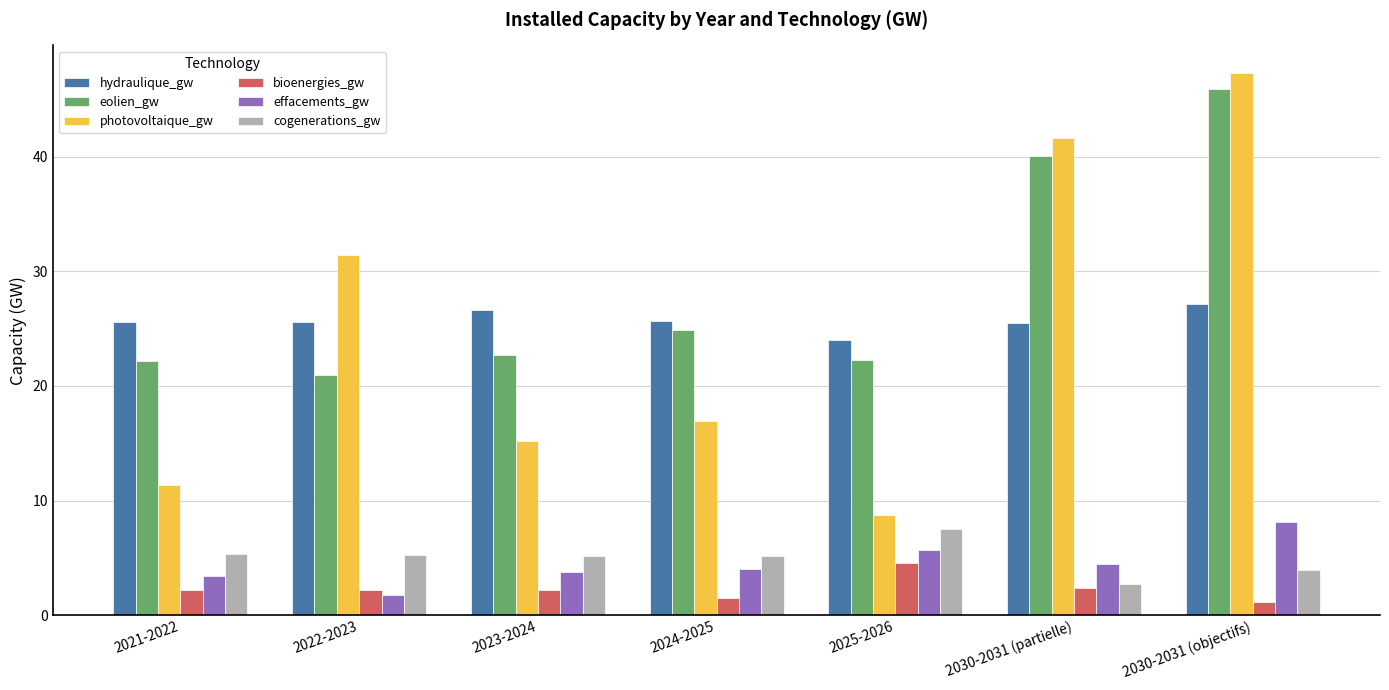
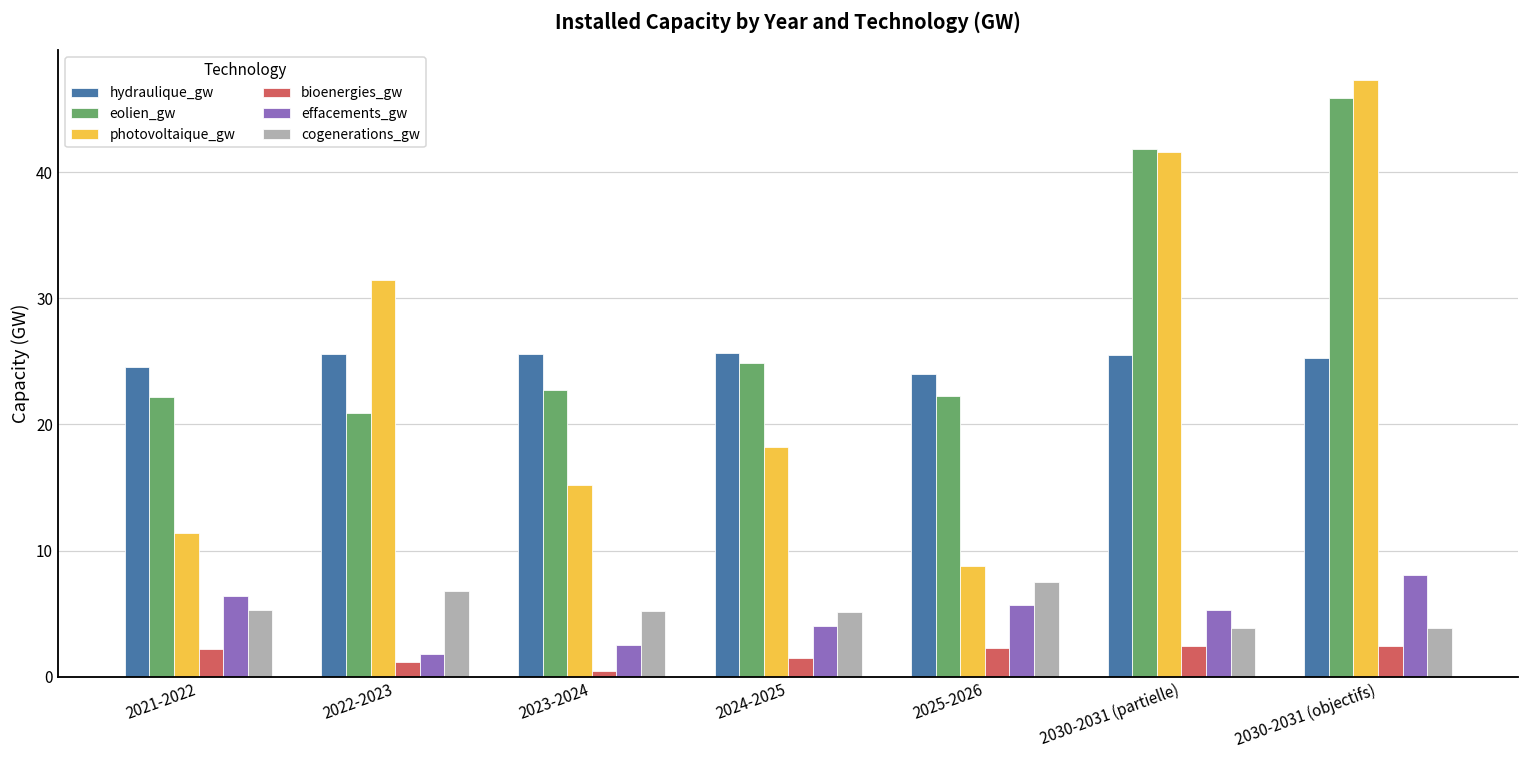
  {
    "hydraulique_gw": {
-     "2021-2022": 25.5,
+     "2021-2022": 24.6,
      "2022-2023": 25.5,
-     "2023-2024": 26.7,
+     "2023-2024": 25.6,
      "2024-2025": 25.6,
      "2025-2026": 24.0,
      "2030-2031 (partielle)": 25.5,
-     "2030-2031 (objectifs)": 27.1
+     "2030-2031 (objectifs)": 25.3
    },
    "eolien_gw": {
      "2021-2022": 22.2,
      "2022-2023": 20.9,
      "2023-2024": 22.7,
      "2024-2025": 24.9,
      "2025-2026": 22.3,
-     "2030-2031 (partielle)": 40.0,
+     "2030-2031 (partielle)": 41.8,
      "2030-2031 (objectifs)": 45.9
    },
    "photovoltaique_gw": {
      "2021-2022": 11.4,
      "2022-2023": 31.4,
      "2023-2024": 15.2,
-     "2024-2025": 17.0,
+     "2024-2025": 18.2,
      "2025-2026": 8.8,
      "2030-2031 (partielle)": 41.6,
      "2030-2031 (objectifs)": 47.3
    },
    "bioenergies_gw": {
      "2021-2022": 2.2,
-     "2022-2023": 2.2,
-     "2023-2024": 2.2,
+     "2022-2023": 1.2,
+     "2023-2024": 0.5,
      "2024-2025": 1.5,
-     "2025-2026": 4.6,
+     "2025-2026": 2.3,
      "2030-2031 (partielle)": 2.4,
-     "2030-2031 (objectifs)": 1.2
+     "2030-2031 (objectifs)": 2.4
    },
    "effacements_gw": {
-     "2021-2022": 3.4,
+     "2021-2022": 6.4,
      "2022-2023": 1.8,
-     "2023-2024": 3.8,
+     "2023-2024": 2.5,
      "2024-2025": 4.0,
      "2025-2026": 5.7,
-     "2030-2031 (partielle)": 4.5,
+     "2030-2031 (partielle)": 5.3,
      "2030-2031 (objectifs)": 8.1
    },
    "cogenerations_gw": {
      "2021-2022": 5.3,
-     "2022-2023": 5.2,
+     "2022-2023": 6.8,
      "2023-2024": 5.2,
      "2024-2025": 5.1,
      "2025-2026": 7.5,
-     "2030-2031 (partielle)": 2.7,
+     "2030-2031 (partielle)": 3.9,
      "2030-2031 (objectifs)": 3.9
    }
  }
